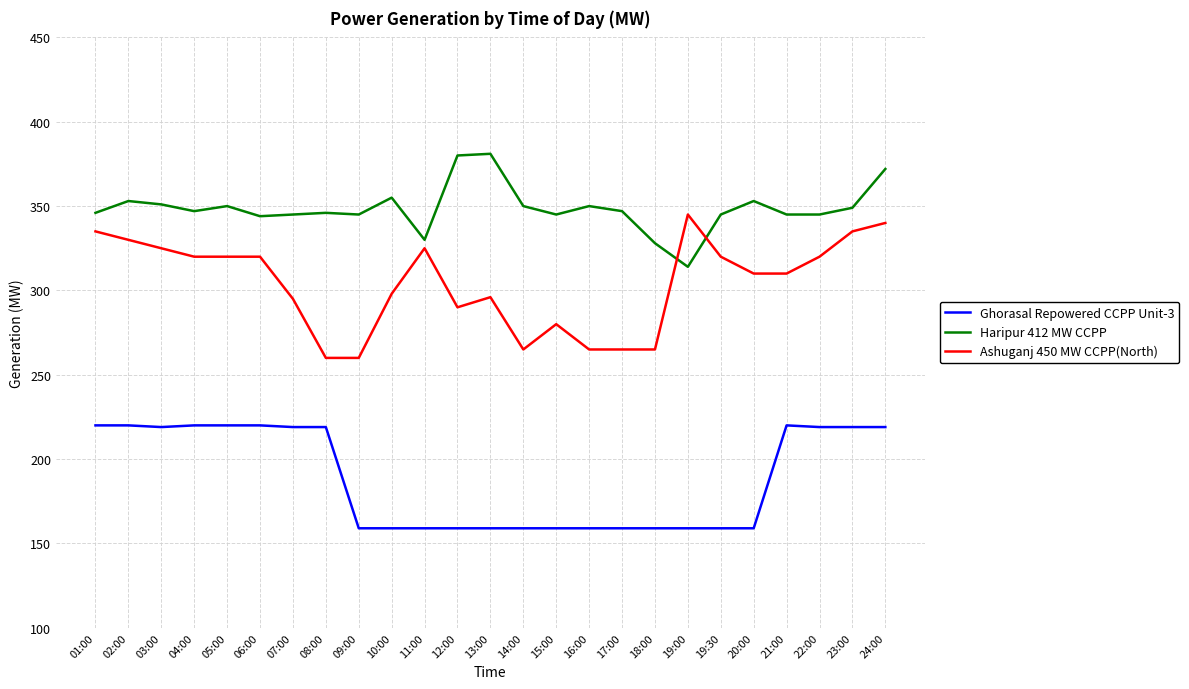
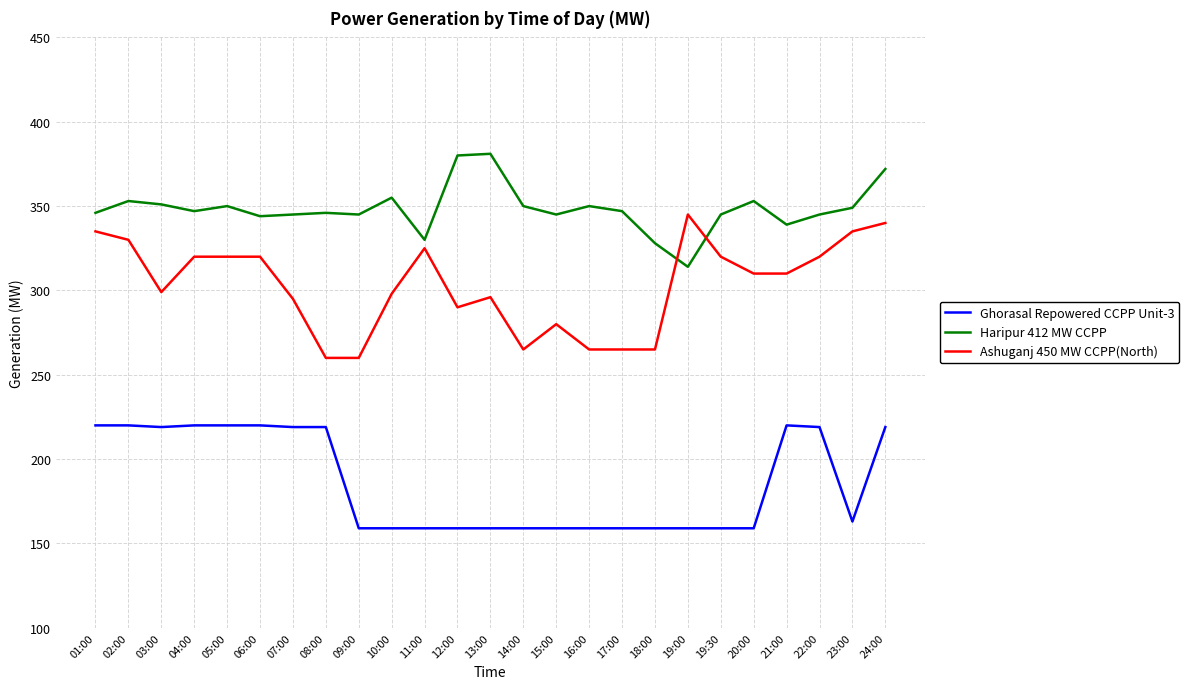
  {
    "Ghorasal Repowered CCPP Unit-3": {
      "01:00": 220,
      "02:00": 220,
      "03:00": 219,
      "04:00": 220,
      "05:00": 220,
      "06:00": 220,
      "07:00": 219,
      "08:00": 219,
      "09:00": 159,
      "10:00": 159,
      "11:00": 159,
      "12:00": 159,
      "13:00": 159,
      "14:00": 159,
      "15:00": 159,
      "16:00": 159,
      "17:00": 159,
      "18:00": 159,
      "19:00": 159,
      "19:30": 159,
      "20:00": 159,
      "21:00": 220,
      "22:00": 219,
-     "23:00": 219,
+     "23:00": 163,
      "24:00": 219
    },
    "Haripur 412 MW CCPP": {
      "01:00": 346,
      "02:00": 353,
      "03:00": 351,
      "04:00": 347,
      "05:00": 350,
      "06:00": 344,
      "07:00": 345,
      "08:00": 346,
      "09:00": 345,
      "10:00": 355,
      "11:00": 330,
      "12:00": 380,
      "13:00": 381,
      "14:00": 350,
      "15:00": 345,
      "16:00": 350,
      "17:00": 347,
      "18:00": 328,
      "19:00": 314,
      "19:30": 345,
      "20:00": 353,
-     "21:00": 345,
+     "21:00": 339,
      "22:00": 345,
      "23:00": 349,
      "24:00": 372
    },
    "Ashuganj 450 MW CCPP(North)": {
      "01:00": 335,
      "02:00": 330,
-     "03:00": 325,
+     "03:00": 299,
      "04:00": 320,
      "05:00": 320,
      "06:00": 320,
      "07:00": 295,
      "08:00": 260,
      "09:00": 260,
      "10:00": 298,
      "11:00": 325,
      "12:00": 290,
      "13:00": 296,
      "14:00": 265,
      "15:00": 280,
      "16:00": 265,
      "17:00": 265,
      "18:00": 265,
      "19:00": 345,
      "19:30": 320,
      "20:00": 310,
      "21:00": 310,
      "22:00": 320,
      "23:00": 335,
      "24:00": 340
    }
  }
